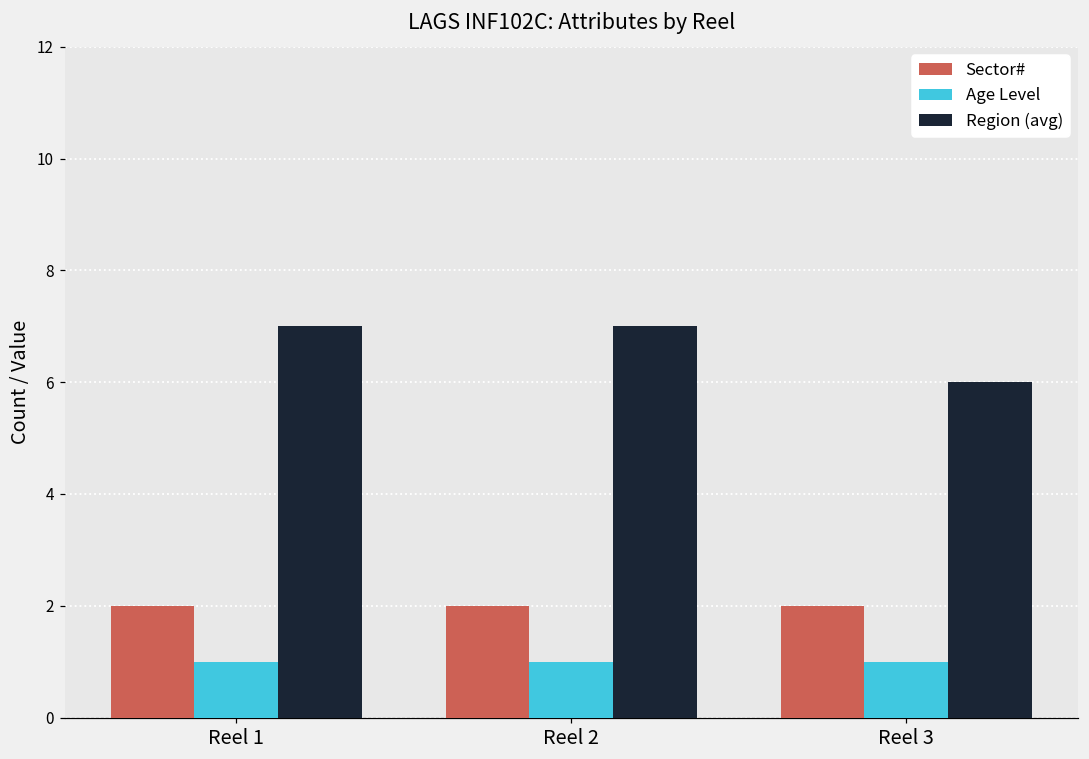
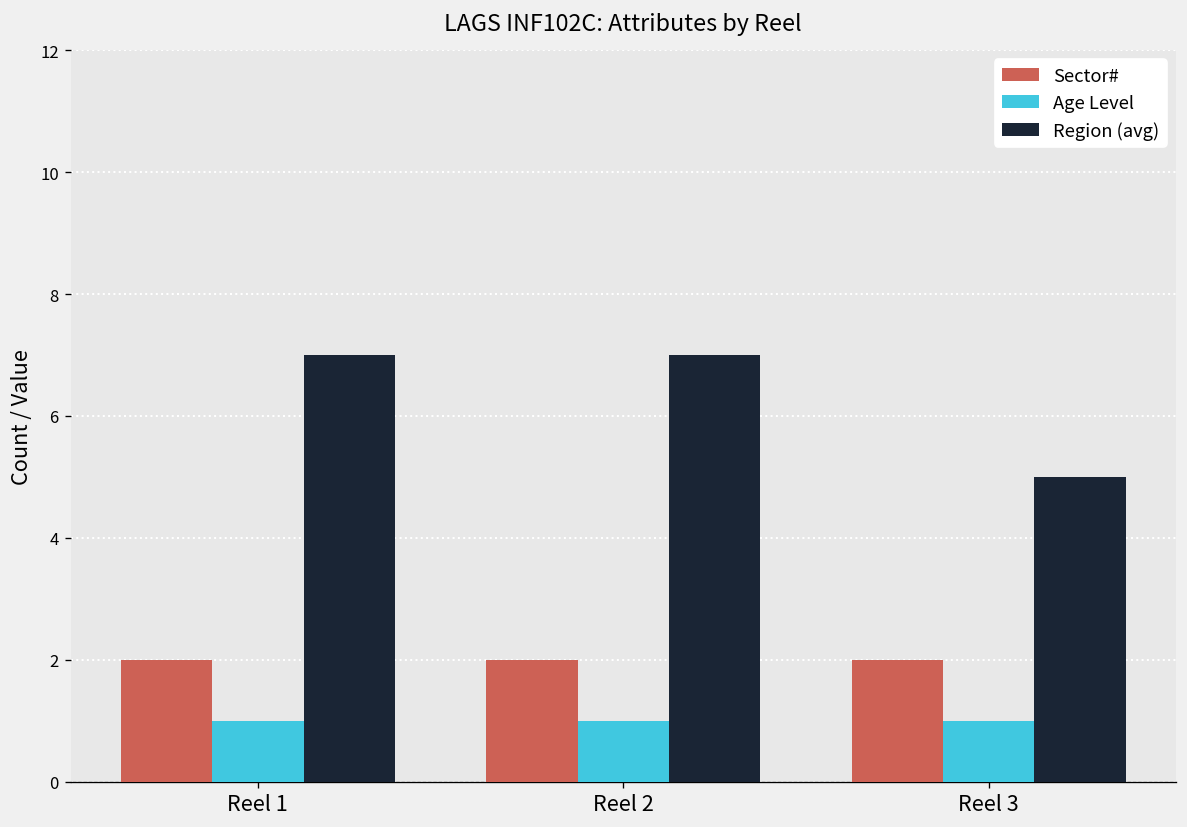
  {
    "Sector#": {
      "Reel 1": 2,
      "Reel 2": 2,
      "Reel 3": 2
    },
    "Age Level": {
      "Reel 1": 1,
      "Reel 2": 1,
      "Reel 3": 1
    },
    "Region (avg)": {
      "Reel 1": 7,
      "Reel 2": 7,
-     "Reel 3": 6
+     "Reel 3": 5
    }
  }
